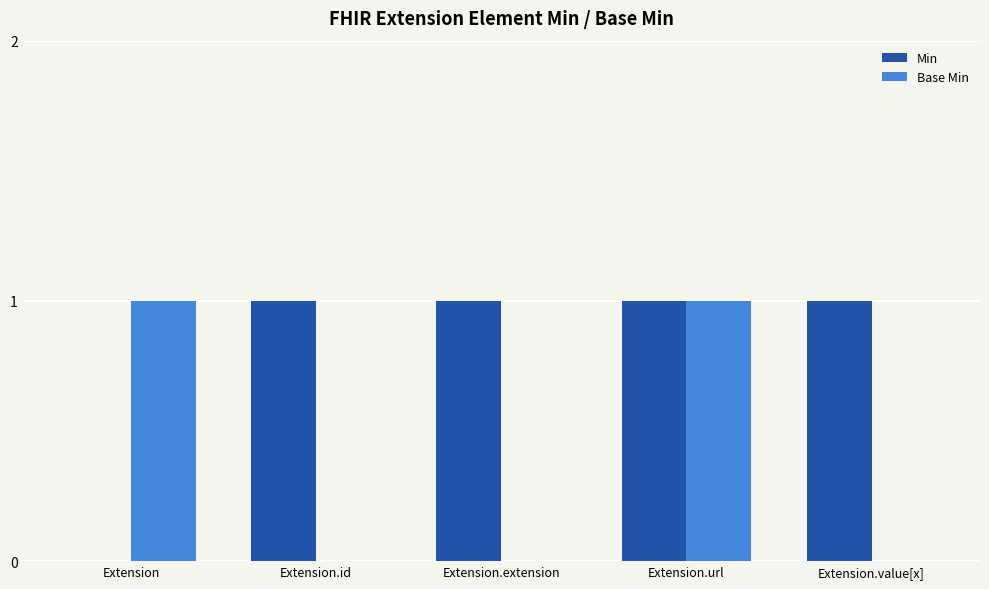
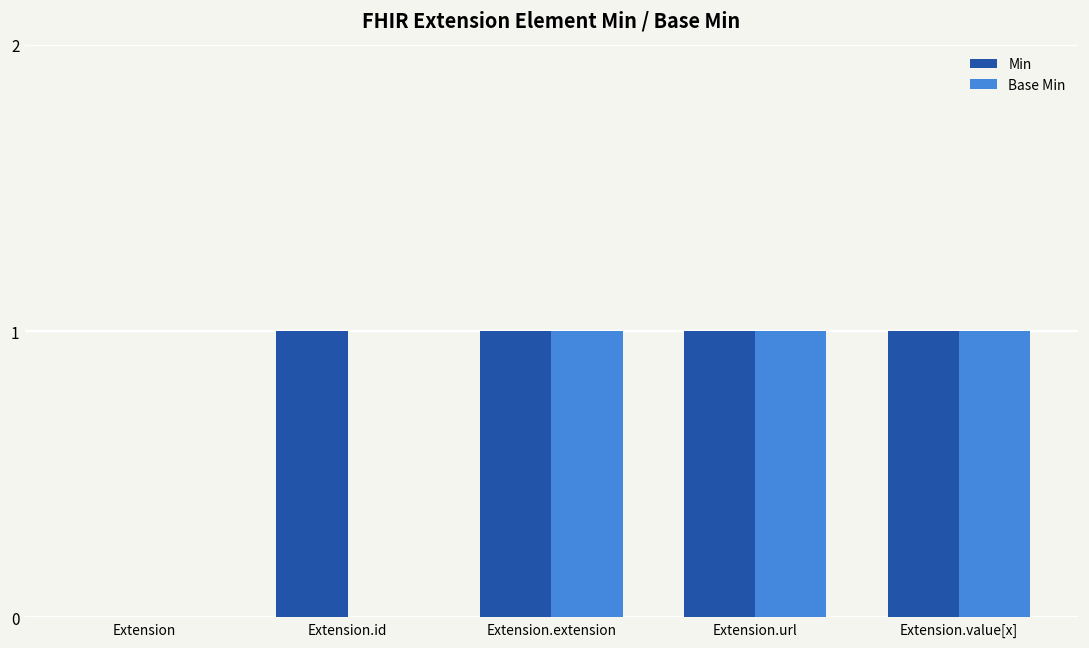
  {
    "Min": {
      "Extension": 0,
      "Extension.id": 1,
      "Extension.extension": 1,
      "Extension.url": 1,
      "Extension.value[x]": 1
    },
    "Base Min": {
-     "Extension": 1,
+     "Extension": 0,
      "Extension.id": 0,
-     "Extension.extension": 0,
+     "Extension.extension": 1,
      "Extension.url": 1,
-     "Extension.value[x]": 0
+     "Extension.value[x]": 1
    }
  }
